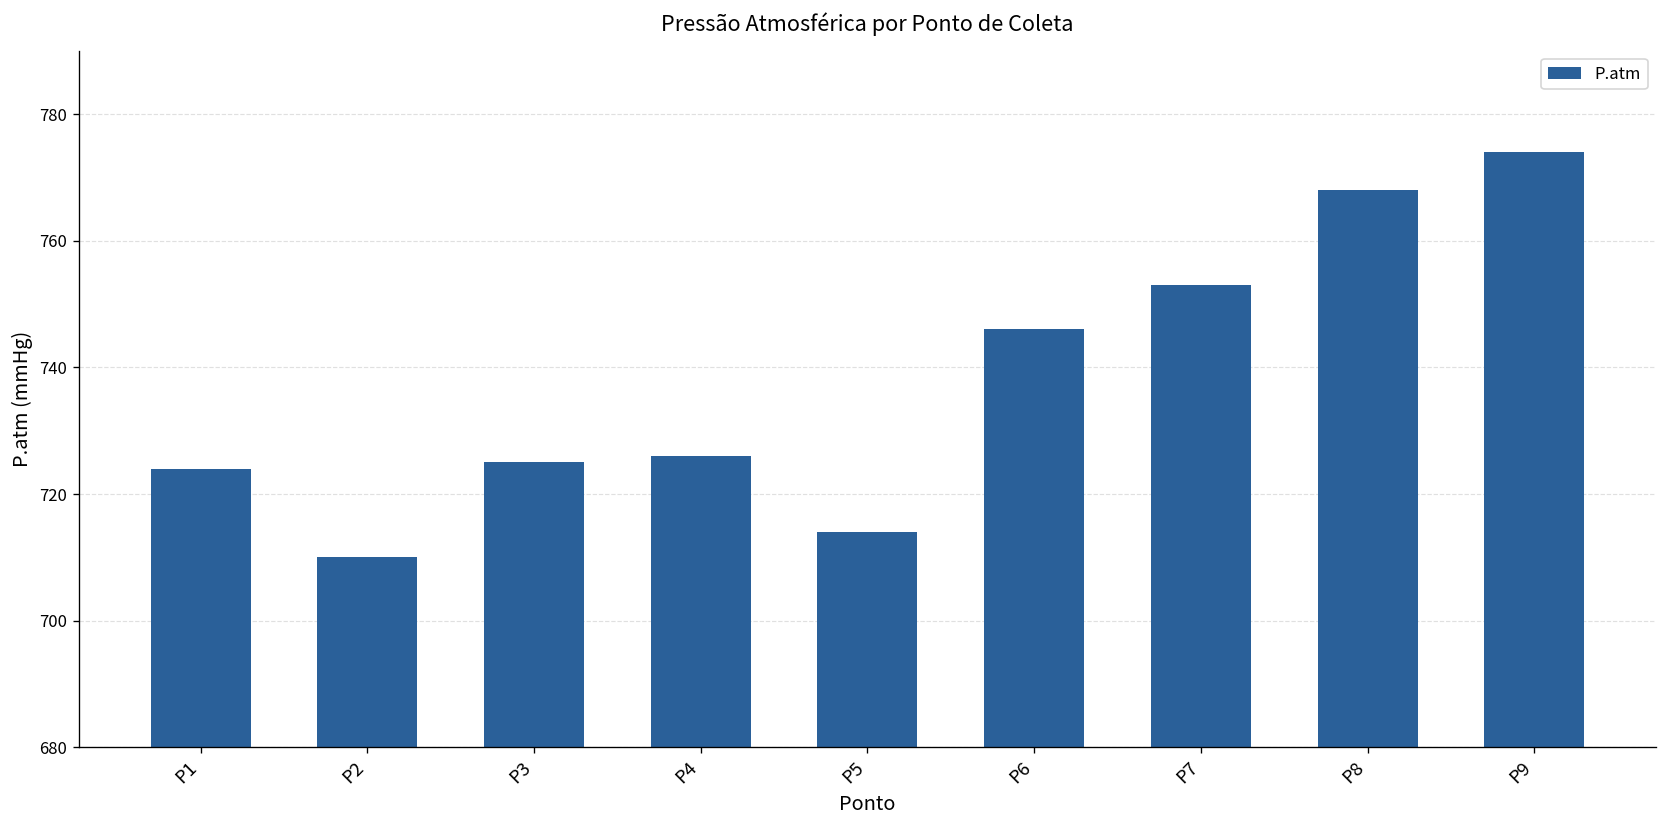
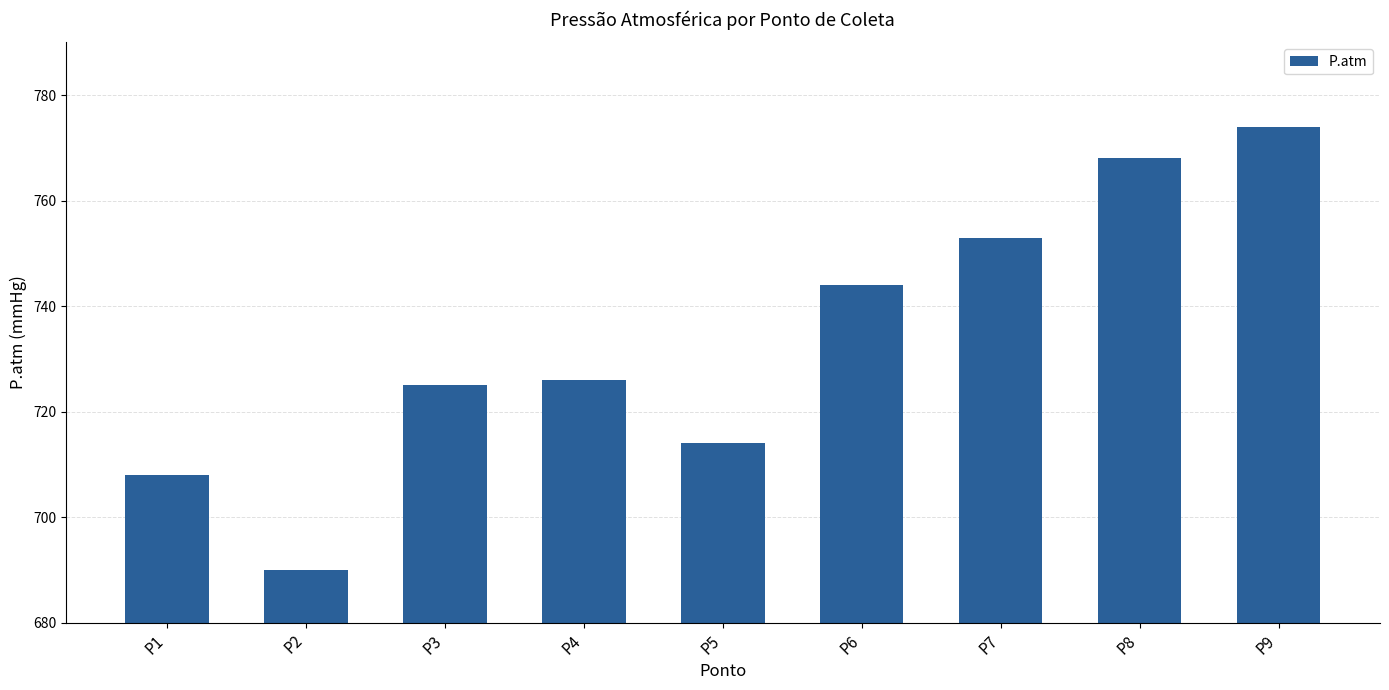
  {
-   "P1": 724,
-   "P2": 710,
+   "P1": 708,
+   "P2": 690,
    "P3": 725,
    "P4": 726,
    "P5": 714,
-   "P6": 746,
+   "P6": 744,
    "P7": 753,
    "P8": 768,
    "P9": 774
  }
